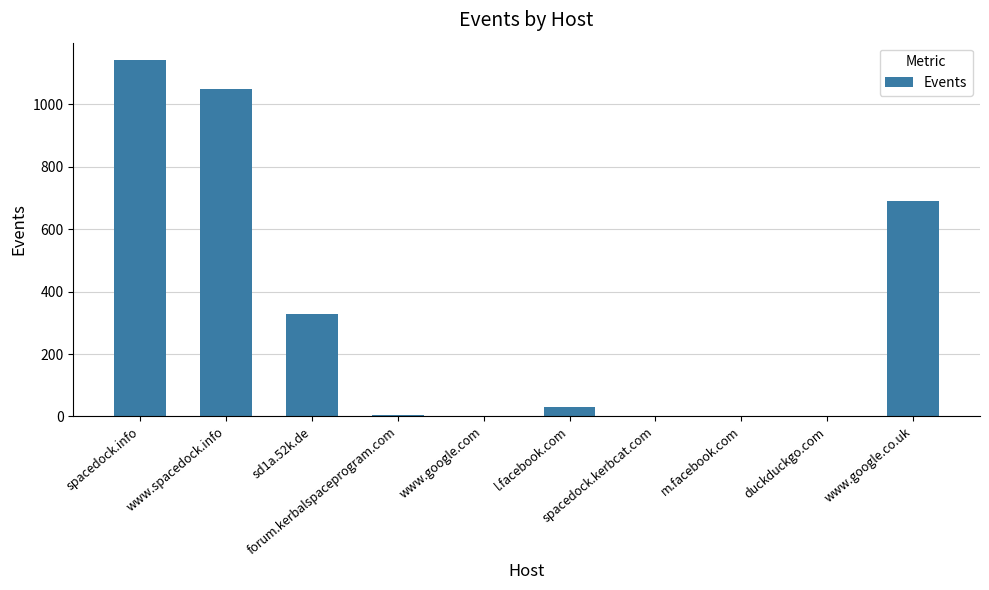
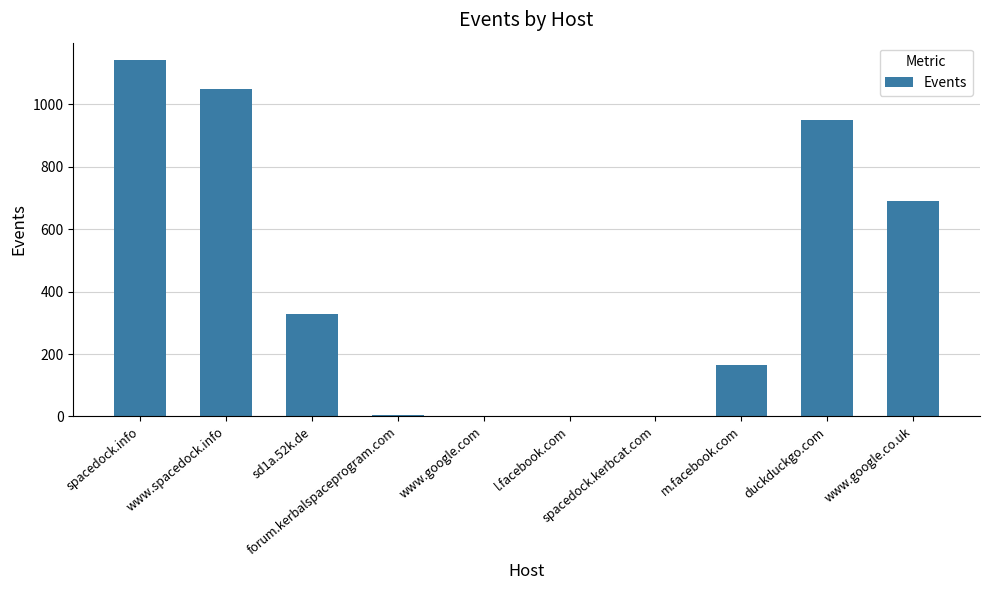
  {
    "spacedock.info": 1140,
    "www.spacedock.info": 1050,
    "sd1a.52k.de": 330,
-   "l.facebook.com": 30,
-   "m.facebook.com": 0,
-   "duckduckgo.com": 0,
+   "l.facebook.com": 0,
+   "m.facebook.com": 170,
+   "duckduckgo.com": 950,
    "www.google.co.uk": 690
  }
